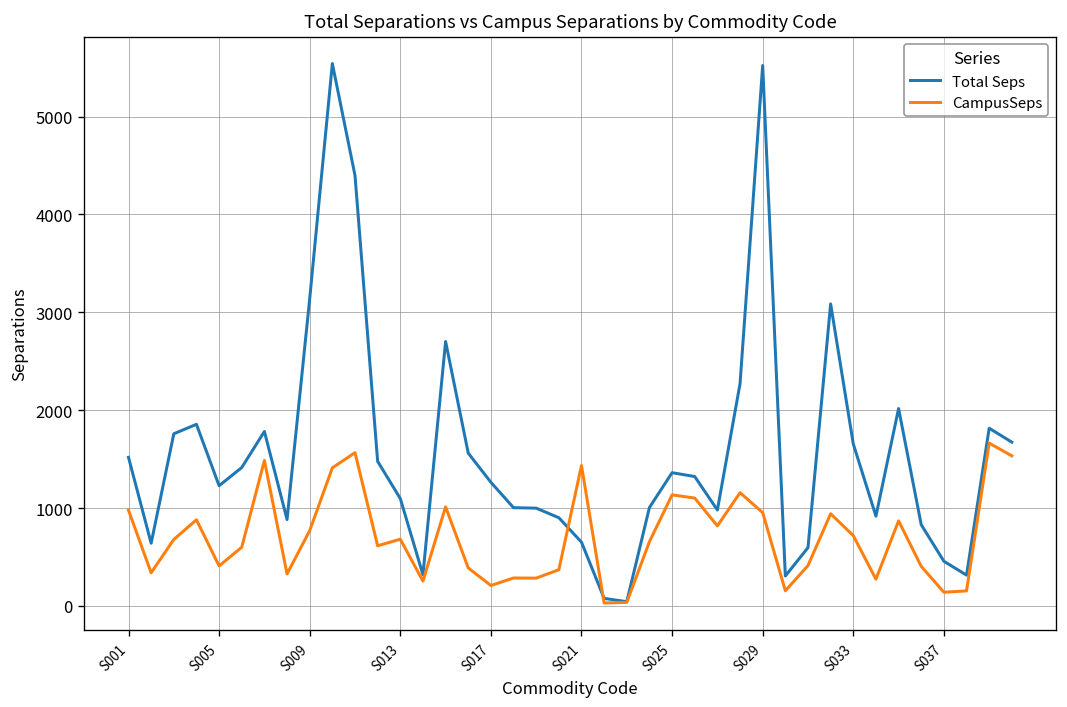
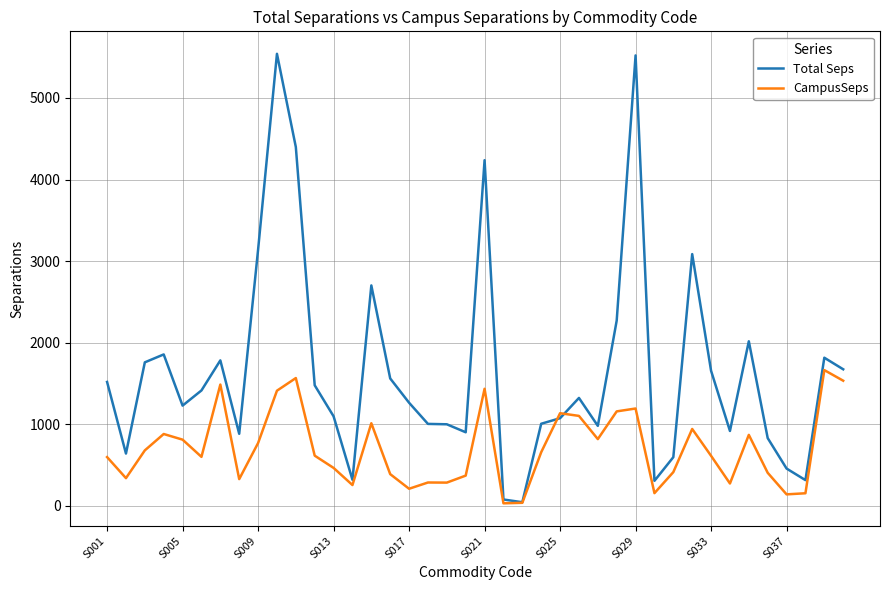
  {
    "Total Seps": {
      "S001": 1500,
      "S005": 1200,
      "S009": 3100,
      "S013": 1100,
      "S017": 1300,
-     "S021": 700,
-     "S025": 1400,
+     "S021": 4200,
+     "S025": 1100,
      "S029": 5500,
      "S033": 1700,
      "S037": 500
    },
    "CampusSeps": {
-     "S001": 1000,
-     "S005": 400,
+     "S001": 600,
+     "S005": 800,
      "S009": 800,
-     "S013": 700,
+     "S013": 500,
      "S017": 200,
      "S021": 1400,
      "S025": 1100,
-     "S029": 1000,
-     "S033": 700,
+     "S029": 1200,
+     "S033": 600,
      "S037": 100
    }
  }
